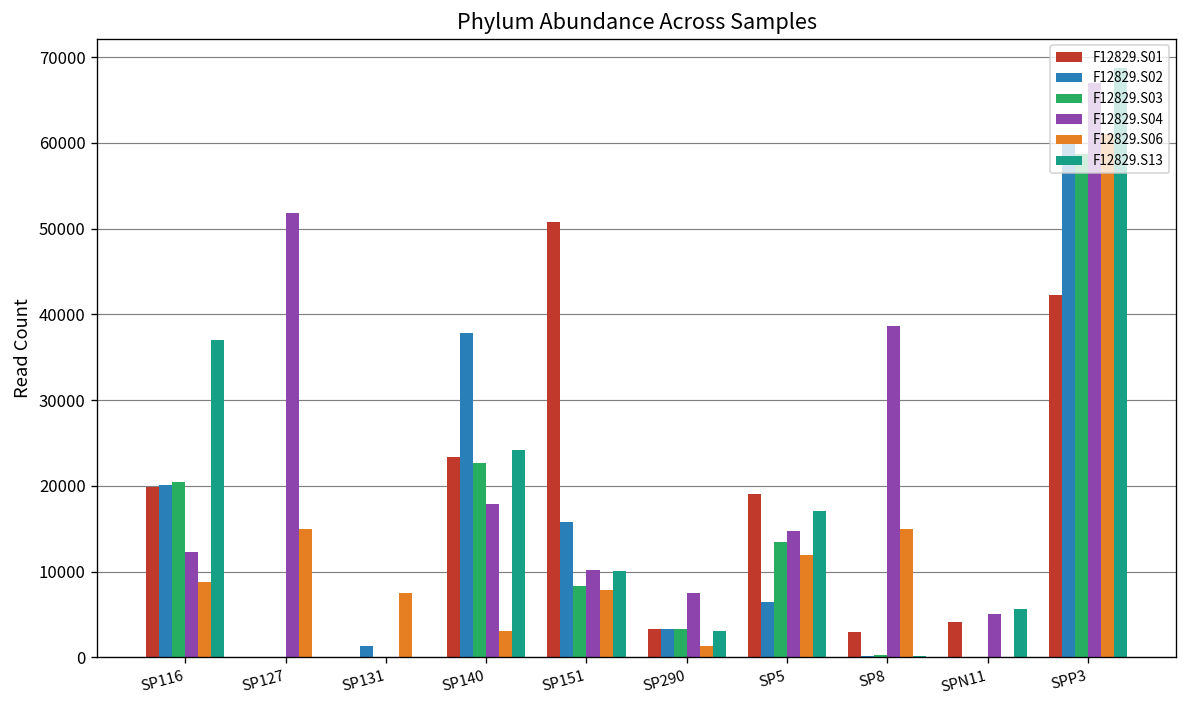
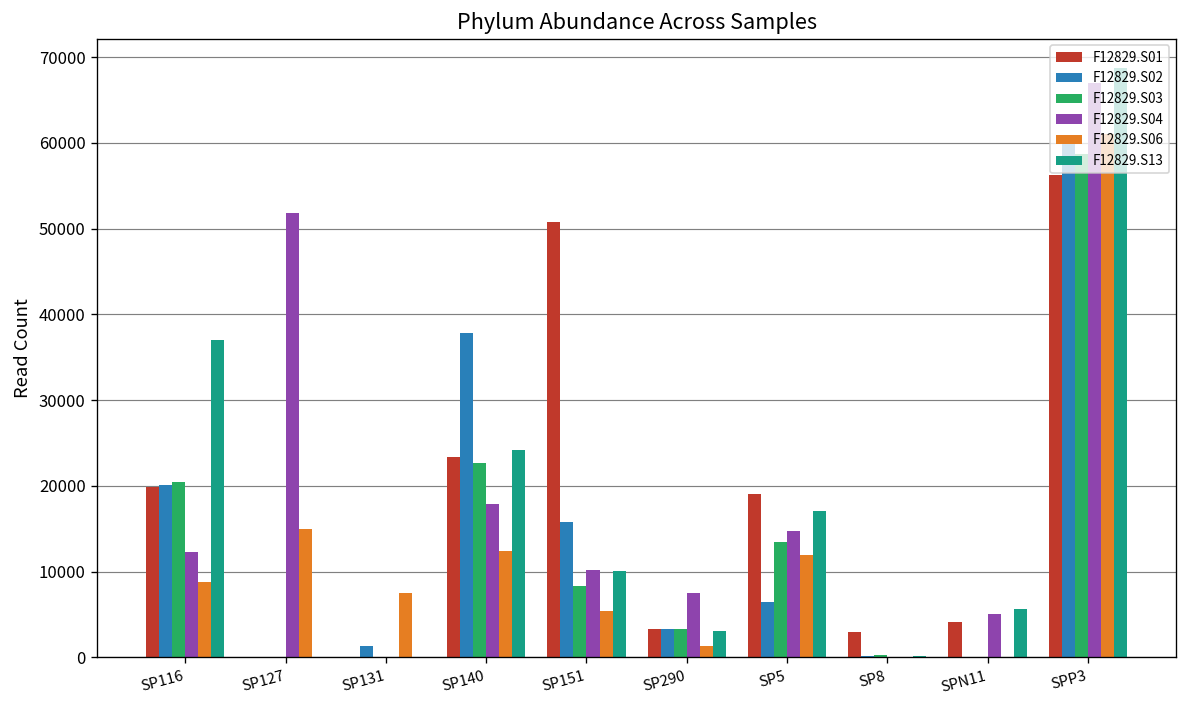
  {
    "F12829.S01": {
      "SP116": 20000,
      "SP131": 0,
      "SP140": 23000,
      "SP151": 51000,
      "SP290": 3000,
      "SP5": 19000,
      "SP8": 3000,
      "SPN11": 4000,
-     "SPP3": 42000
+     "SPP3": 56000
    },
    "F12829.S02": {
      "SP116": 20000,
      "SP131": 1000,
      "SP140": 38000,
      "SP151": 16000,
      "SP290": 3000,
      "SP5": 6000
    },
    "F12829.S04": {
      "SP116": 12000,
      "SP127": 52000,
      "SP140": 18000,
      "SP151": 10000,
      "SP290": 7000,
      "SP5": 15000,
-     "SP8": 39000,
+     "SP8": 0,
      "SPN11": 5000
    },
    "F12829.S06": {
      "SP116": 9000,
      "SP127": 15000,
      "SP131": 7000,
-     "SP140": 3000,
-     "SP151": 8000,
+     "SP140": 12000,
+     "SP151": 5000,
      "SP290": 1000,
      "SP5": 12000,
-     "SP8": 15000
+     "SP8": 0
    }
  }
